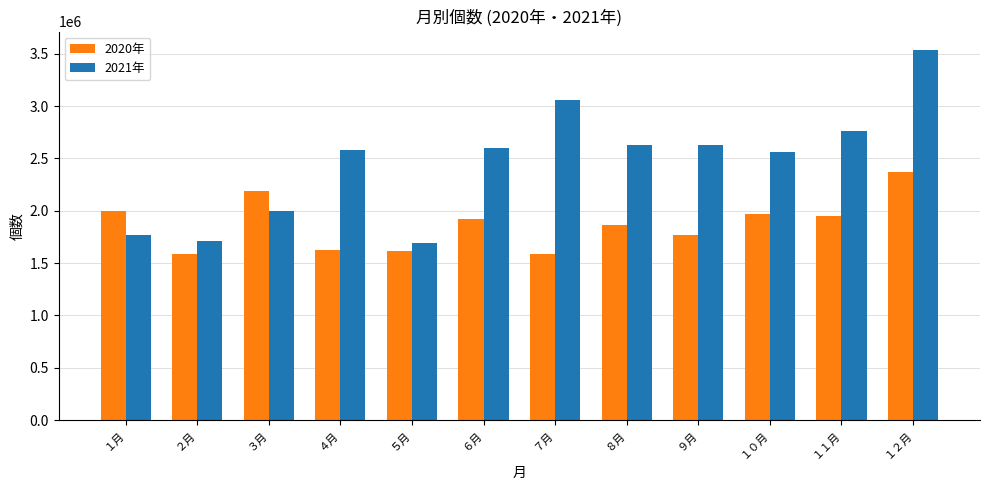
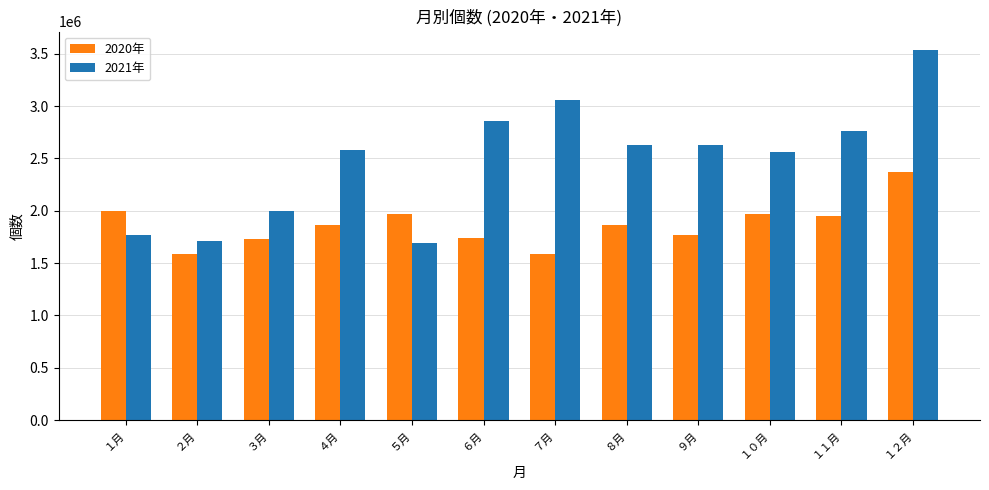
  {
    "2020年": {
      "１月": 1990000,
      "２月": 1590000,
-     "３月": 2190000,
-     "４月": 1630000,
-     "５月": 1610000,
-     "６月": 1920000,
+     "３月": 1730000,
+     "４月": 1870000,
+     "５月": 1970000,
+     "６月": 1740000,
      "７月": 1580000,
      "８月": 1860000,
      "９月": 1770000,
      "１０月": 1960000,
      "１１月": 1940000,
      "１２月": 2370000
    },
    "2021年": {
      "１月": 1770000,
      "２月": 1710000,
      "３月": 2000000,
      "４月": 2580000,
      "５月": 1690000,
-     "６月": 2600000,
+     "６月": 2860000,
      "７月": 3060000,
      "８月": 2630000,
      "９月": 2630000,
      "１０月": 2560000,
      "１１月": 2760000,
      "１２月": 3530000
    }
  }
